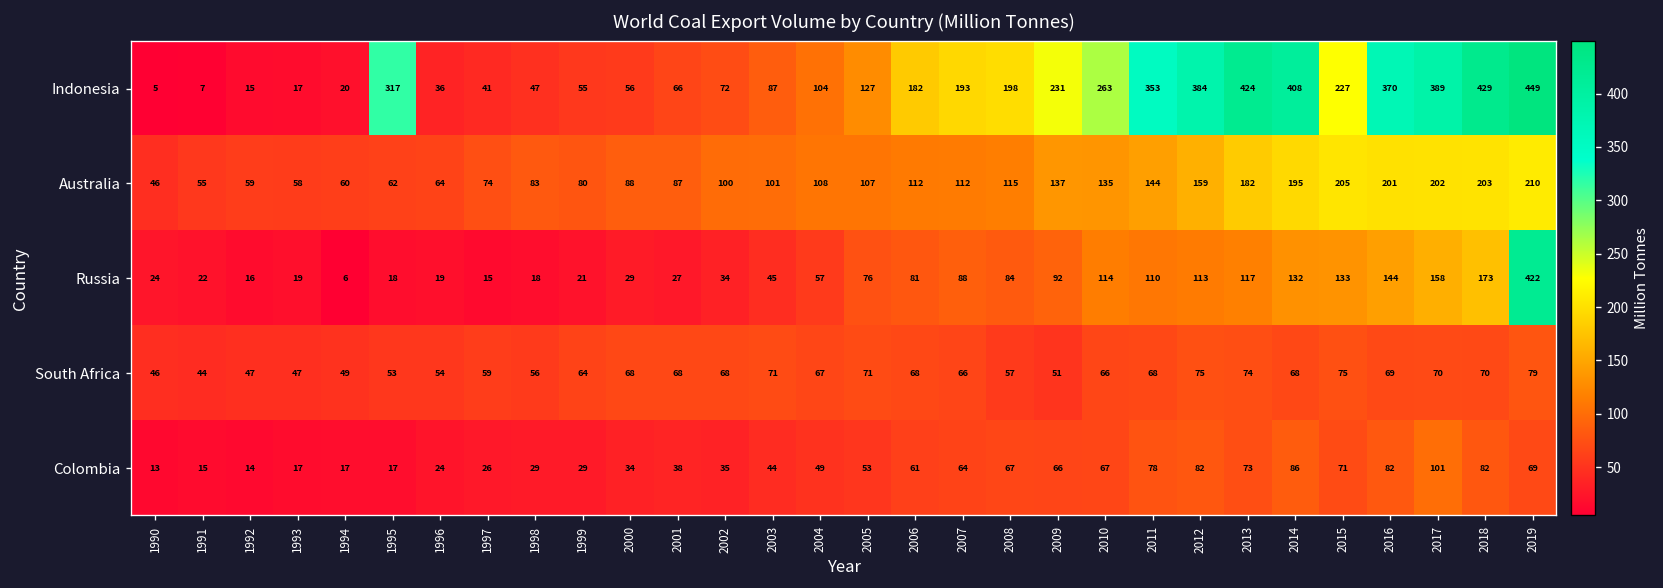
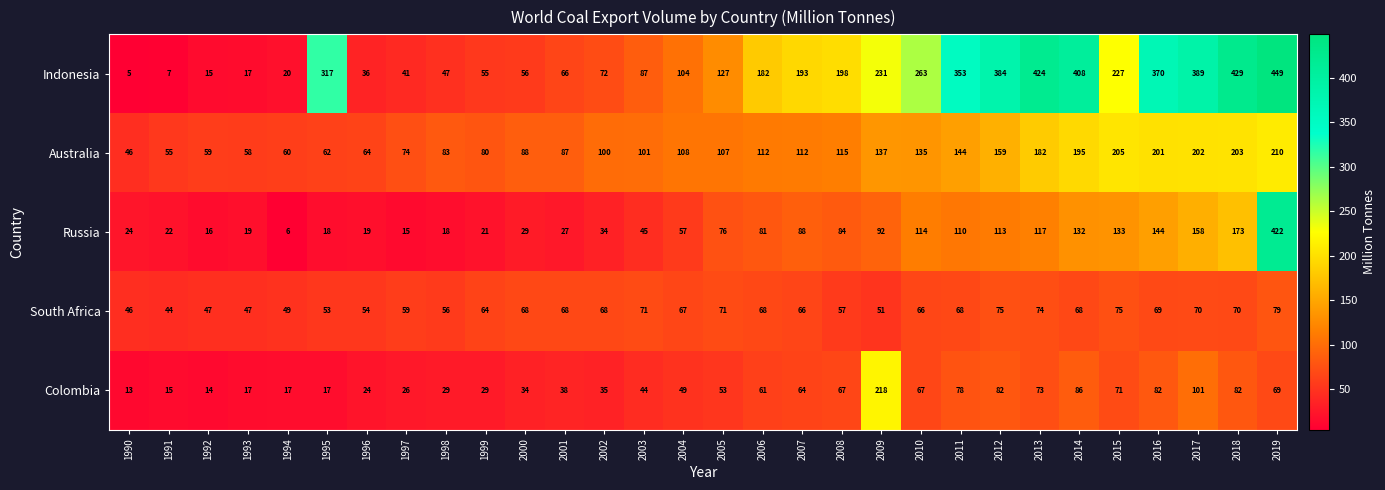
  {
    "Indonesia": {
      "1990": 5,
      "1991": 7,
      "1992": 15,
      "1993": 17,
      "1994": 20,
      "1995": 317,
      "1996": 36,
      "1997": 41,
      "1998": 47,
      "1999": 55,
      "2000": 56,
      "2001": 66,
      "2002": 72,
      "2003": 87,
      "2004": 104,
      "2005": 127,
      "2006": 182,
      "2007": 193,
      "2008": 198,
      "2009": 231,
      "2010": 263,
      "2011": 353,
      "2012": 384,
      "2013": 424,
      "2014": 408,
      "2015": 227,
      "2016": 370,
      "2017": 389,
      "2018": 429,
      "2019": 449
    },
    "Australia": {
      "1990": 46,
      "1991": 55,
      "1992": 59,
      "1993": 58,
      "1994": 60,
      "1995": 62,
      "1996": 64,
      "1997": 74,
      "1998": 83,
      "1999": 80,
      "2000": 88,
      "2001": 87,
      "2002": 100,
      "2003": 101,
      "2004": 108,
      "2005": 107,
      "2006": 112,
      "2007": 112,
      "2008": 115,
      "2009": 137,
      "2010": 135,
      "2011": 144,
      "2012": 159,
      "2013": 182,
      "2014": 195,
      "2015": 205,
      "2016": 201,
      "2017": 202,
      "2018": 203,
      "2019": 210
    },
    "Russia": {
      "1990": 24,
      "1991": 22,
      "1992": 16,
      "1993": 19,
      "1994": 6,
      "1995": 18,
      "1996": 19,
      "1997": 15,
      "1998": 18,
      "1999": 21,
      "2000": 29,
      "2001": 27,
      "2002": 34,
      "2003": 45,
      "2004": 57,
      "2005": 76,
      "2006": 81,
      "2007": 88,
      "2008": 84,
      "2009": 92,
      "2010": 114,
      "2011": 110,
      "2012": 113,
      "2013": 117,
      "2014": 132,
      "2015": 133,
      "2016": 144,
      "2017": 158,
      "2018": 173,
      "2019": 422
    },
    "South Africa": {
      "1990": 46,
      "1991": 44,
      "1992": 47,
      "1993": 47,
      "1994": 49,
      "1995": 53,
      "1996": 54,
      "1997": 59,
      "1998": 56,
      "1999": 64,
      "2000": 68,
      "2001": 68,
      "2002": 68,
      "2003": 71,
      "2004": 67,
      "2005": 71,
      "2006": 68,
      "2007": 66,
      "2008": 57,
      "2009": 51,
      "2010": 66,
      "2011": 68,
      "2012": 75,
      "2013": 74,
      "2014": 68,
      "2015": 75,
      "2016": 69,
      "2017": 70,
      "2018": 70,
      "2019": 79
    },
    "Colombia": {
      "1990": 13,
      "1991": 15,
      "1992": 14,
      "1993": 17,
      "1994": 17,
      "1995": 17,
      "1996": 24,
      "1997": 26,
      "1998": 29,
      "1999": 29,
      "2000": 34,
      "2001": 38,
      "2002": 35,
      "2003": 44,
      "2004": 49,
      "2005": 53,
      "2006": 61,
      "2007": 64,
      "2008": 67,
-     "2009": 66,
+     "2009": 218,
      "2010": 67,
      "2011": 78,
      "2012": 82,
      "2013": 73,
      "2014": 86,
      "2015": 71,
      "2016": 82,
      "2017": 101,
      "2018": 82,
      "2019": 69
    }
  }
